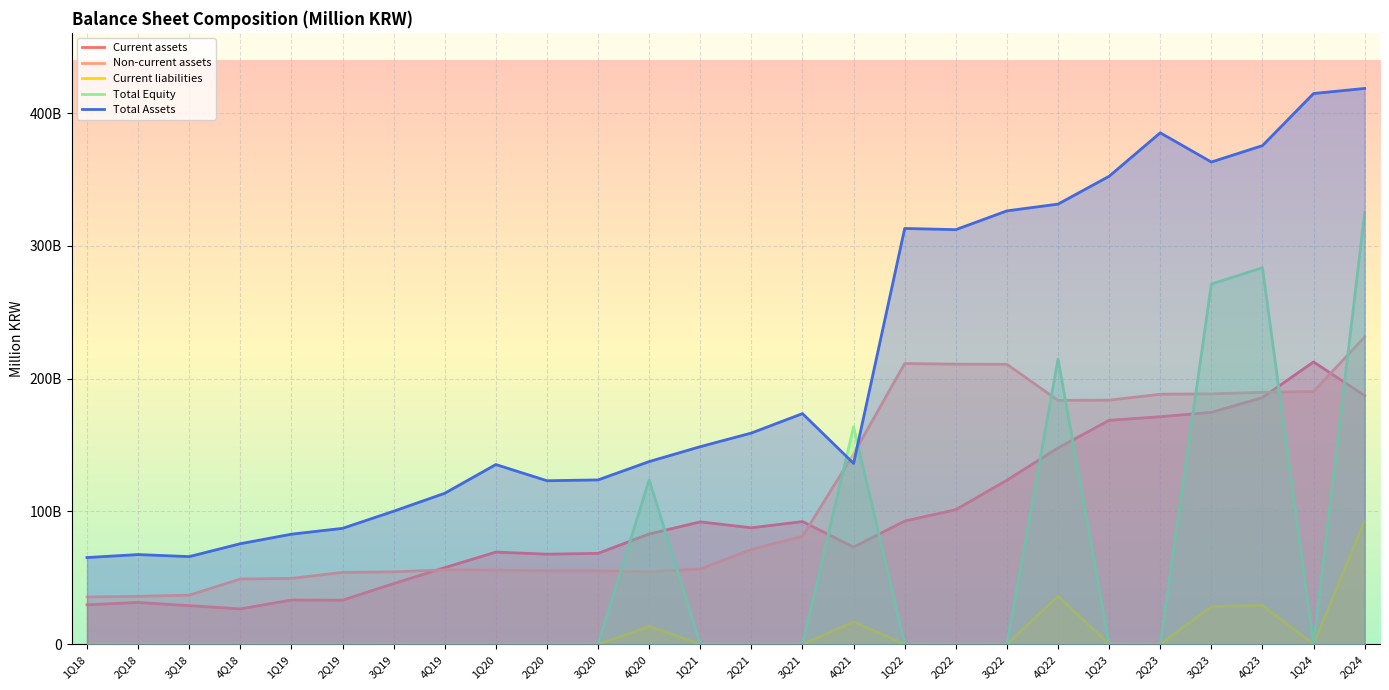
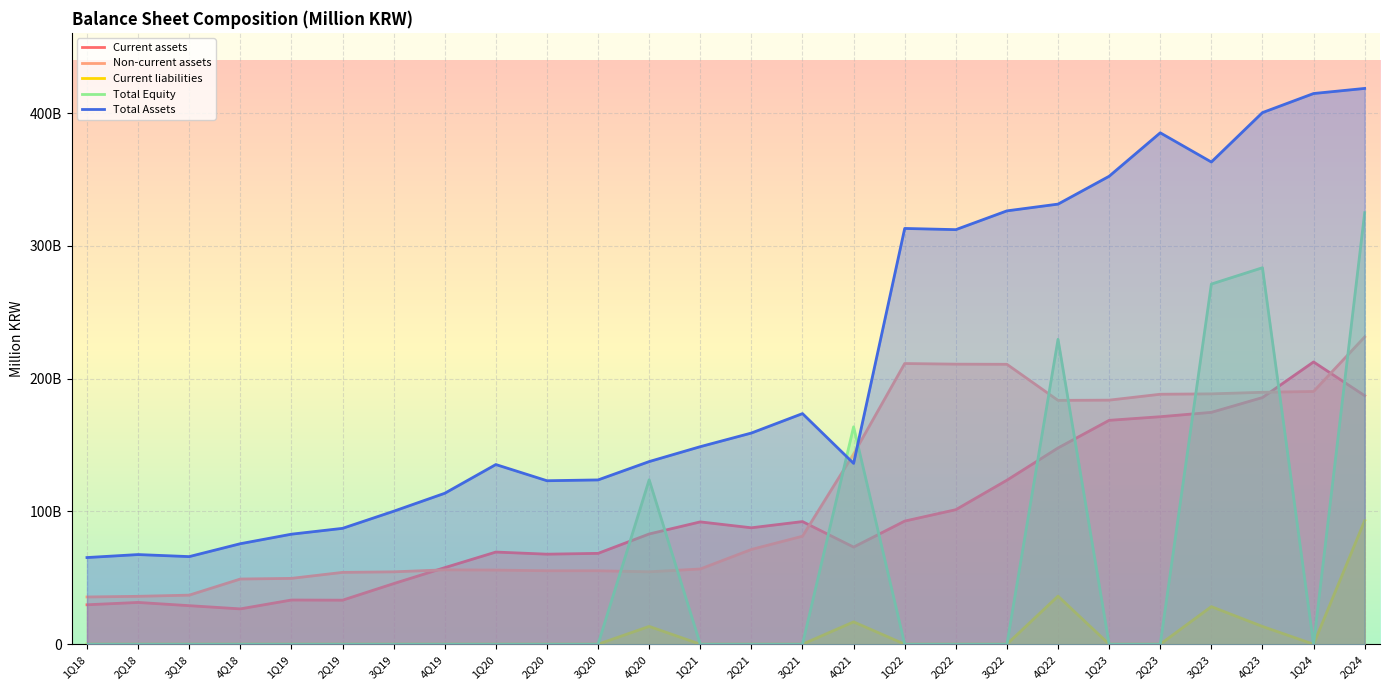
  {
    "Current liabilities": {
      "4Q20": 13000000000,
      "4Q21": 17000000000,
      "4Q22": 36000000000,
      "3Q23": 28000000000,
-     "4Q23": 29000000000,
+     "4Q23": 13000000000,
      "2Q24": 93000000000
    },
    "Total Equity": {
      "4Q20": 124000000000,
      "4Q21": 164000000000,
-     "4Q22": 215000000000,
+     "4Q22": 230000000000,
      "3Q23": 271000000000,
      "4Q23": 284000000000,
      "2Q24": 325000000000
    },
    "Total Assets": {
      "1Q18": 65000000000,
      "2Q18": 68000000000,
      "3Q18": 66000000000,
      "4Q18": 76000000000,
      "1Q19": 83000000000,
      "2Q19": 87000000000,
      "3Q19": 100000000000,
      "4Q19": 114000000000,
      "1Q20": 135000000000,
      "2Q20": 123000000000,
      "3Q20": 124000000000,
      "4Q20": 138000000000,
      "1Q21": 149000000000,
      "2Q21": 159000000000,
      "3Q21": 174000000000,
      "4Q21": 136000000000,
      "1Q22": 313000000000,
      "2Q22": 312000000000,
      "3Q22": 326000000000,
      "4Q22": 331000000000,
      "1Q23": 352000000000,
      "2Q23": 385000000000,
      "3Q23": 363000000000,
-     "4Q23": 375000000000,
+     "4Q23": 400000000000,
      "1Q24": 415000000000,
      "2Q24": 419000000000
    }
  }
